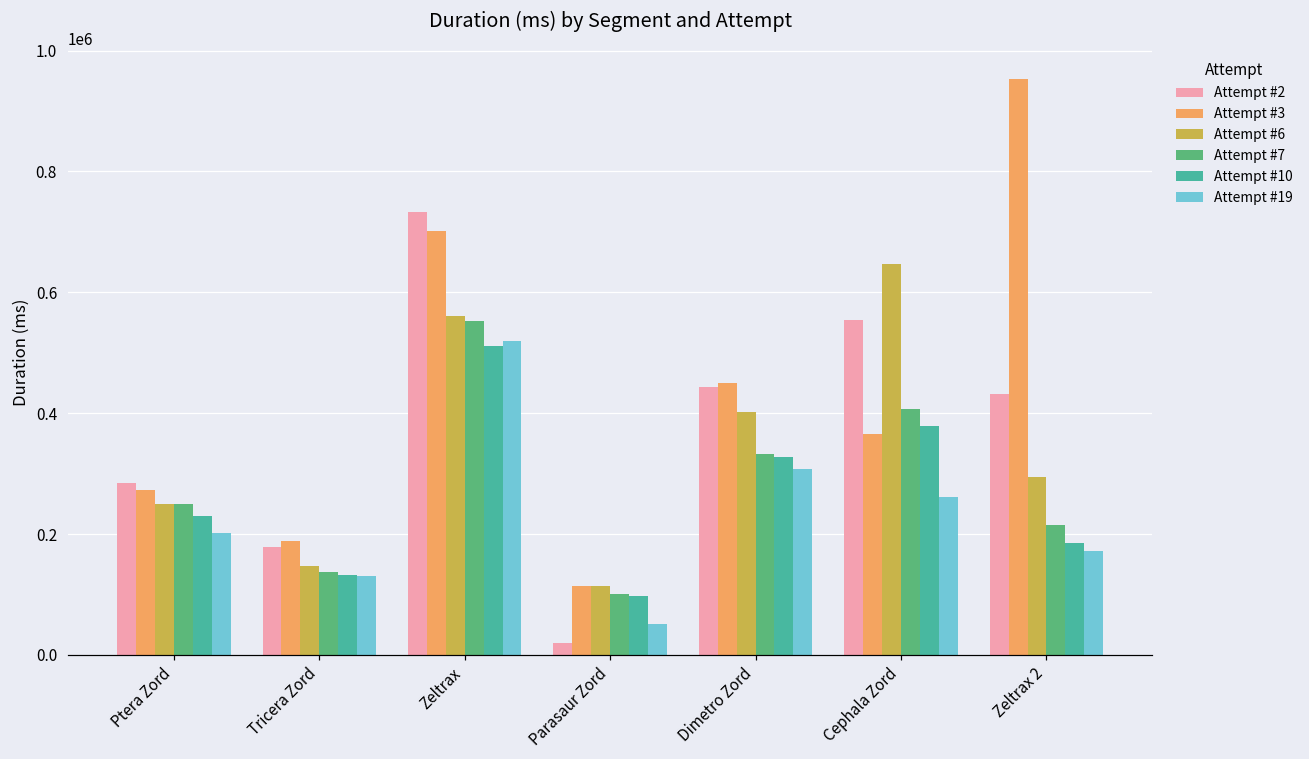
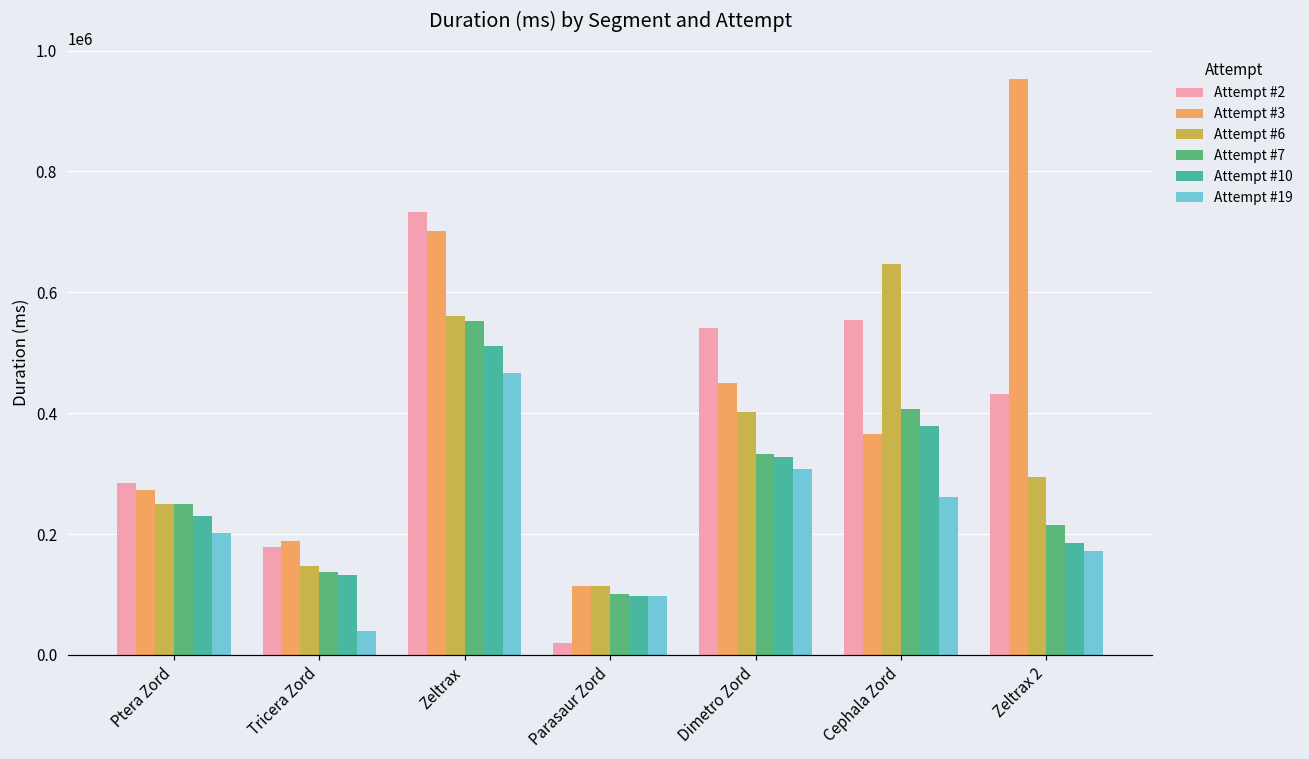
  {
    "Attempt #2": {
      "Ptera Zord": 290000,
      "Tricera Zord": 180000,
      "Zeltrax": 730000,
      "Parasaur Zord": 20000,
-     "Dimetro Zord": 440000,
+     "Dimetro Zord": 540000,
      "Cephala Zord": 550000,
      "Zeltrax 2": 430000
    },
    "Attempt #19": {
      "Ptera Zord": 200000,
-     "Tricera Zord": 130000,
-     "Zeltrax": 520000,
-     "Parasaur Zord": 50000,
+     "Tricera Zord": 40000,
+     "Zeltrax": 470000,
+     "Parasaur Zord": 100000,
      "Dimetro Zord": 310000,
      "Cephala Zord": 260000,
      "Zeltrax 2": 170000
    }
  }
